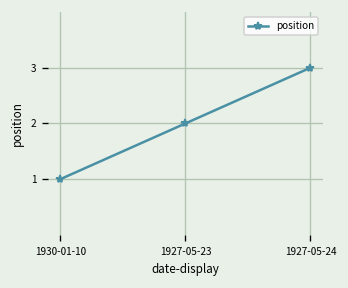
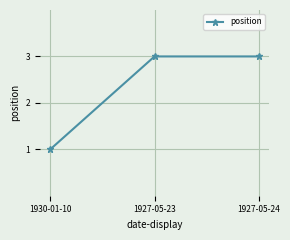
  {
    "1930-01-10": 1,
-   "1927-05-23": 2,
+   "1927-05-23": 3,
    "1927-05-24": 3
  }
